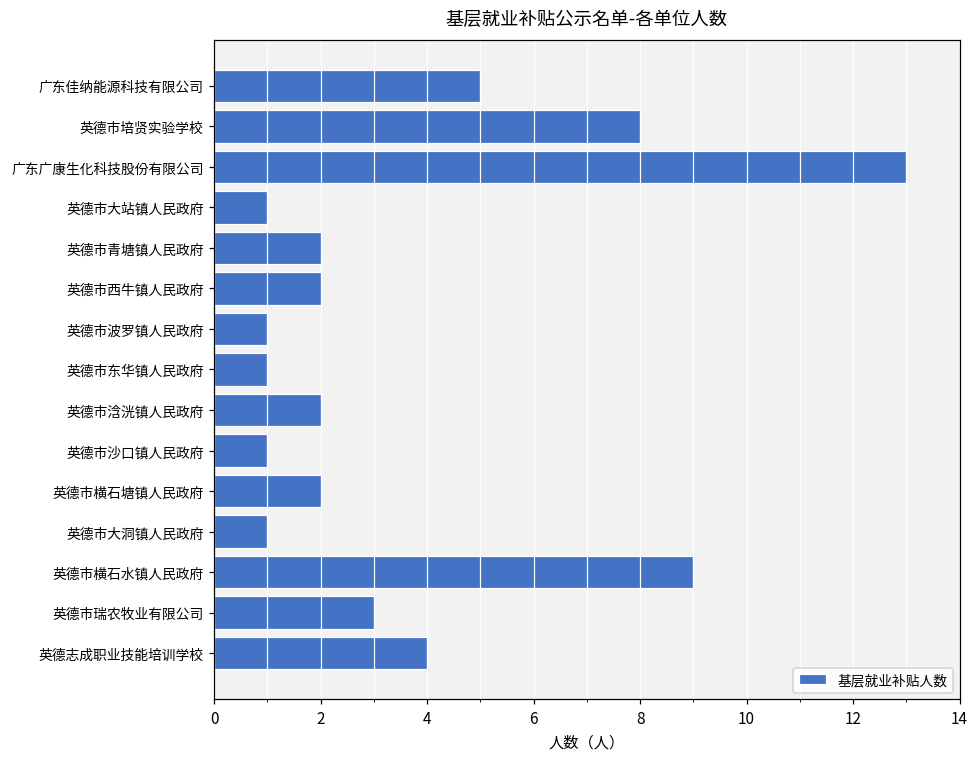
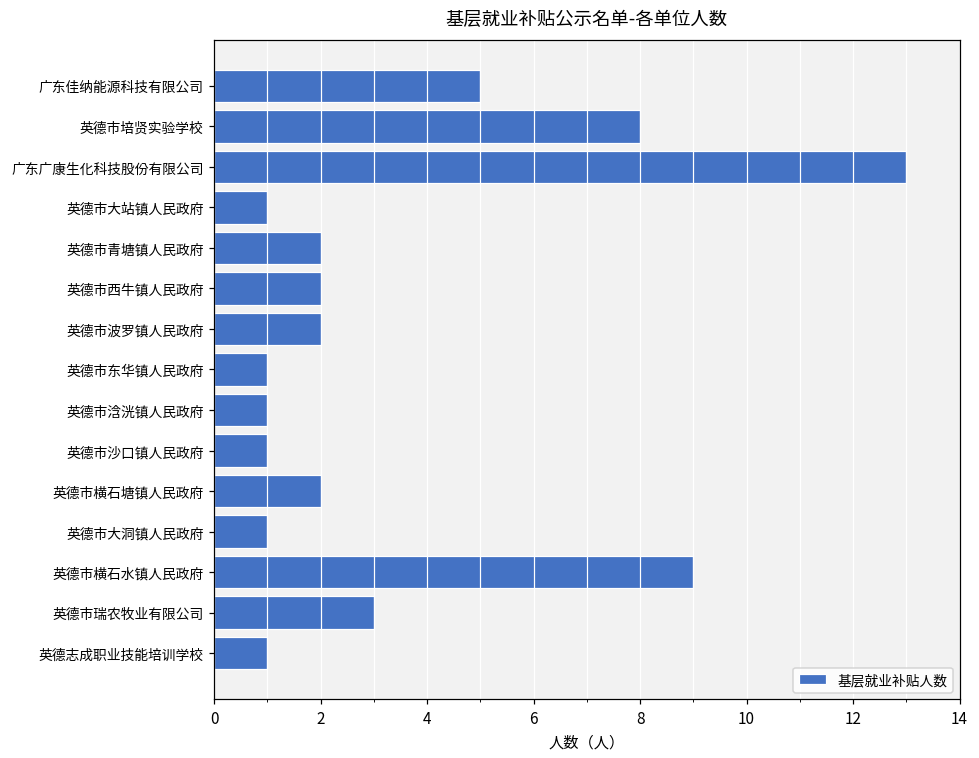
  {
    "广东佳纳能源科技有限公司": 5,
    "英德市培贤实验学校": 8,
    "广东广康生化科技股份有限公司": 13,
    "英德市大站镇人民政府": 1,
    "英德市青塘镇人民政府": 2,
    "英德市西牛镇人民政府": 2,
-   "英德市波罗镇人民政府": 1,
+   "英德市波罗镇人民政府": 2,
    "英德市东华镇人民政府": 1,
-   "英德市浛洸镇人民政府": 2,
+   "英德市浛洸镇人民政府": 1,
    "英德市沙口镇人民政府": 1,
    "英德市横石塘镇人民政府": 2,
    "英德市大洞镇人民政府": 1,
    "英德市横石水镇人民政府": 9,
    "英德市瑞农牧业有限公司": 3,
-   "英德志成职业技能培训学校": 4
+   "英德志成职业技能培训学校": 1
  }
